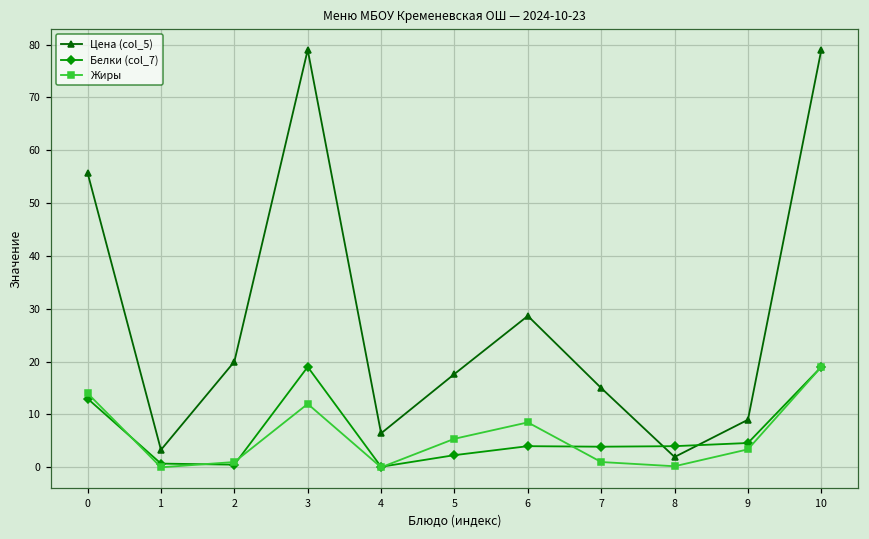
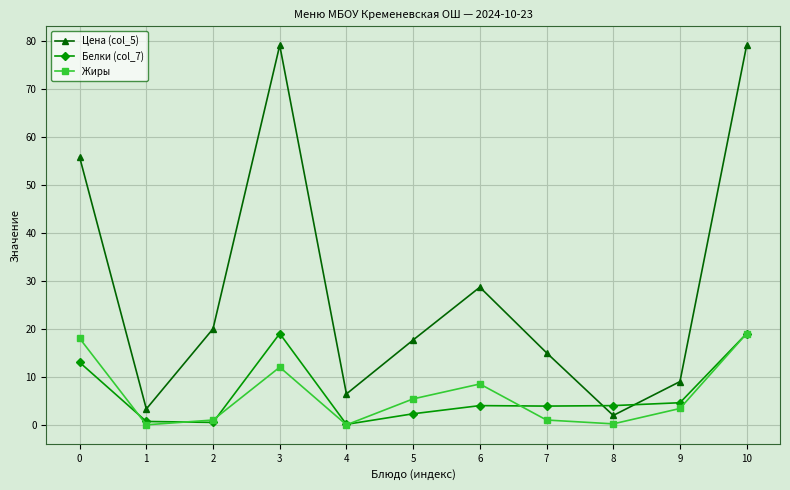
  {
    "Жиры": {
-     "0": 14,
+     "0": 18,
      "1": 0,
      "3": 12,
      "5": 5,
      "6": 9,
      "7": 1,
      "8": 0,
      "9": 3
    }
  }
